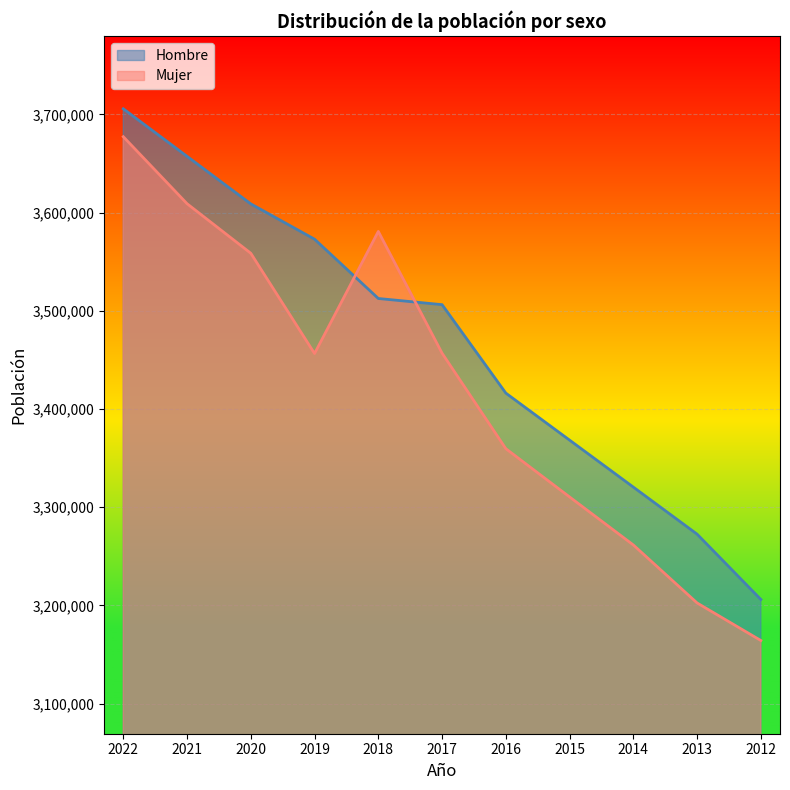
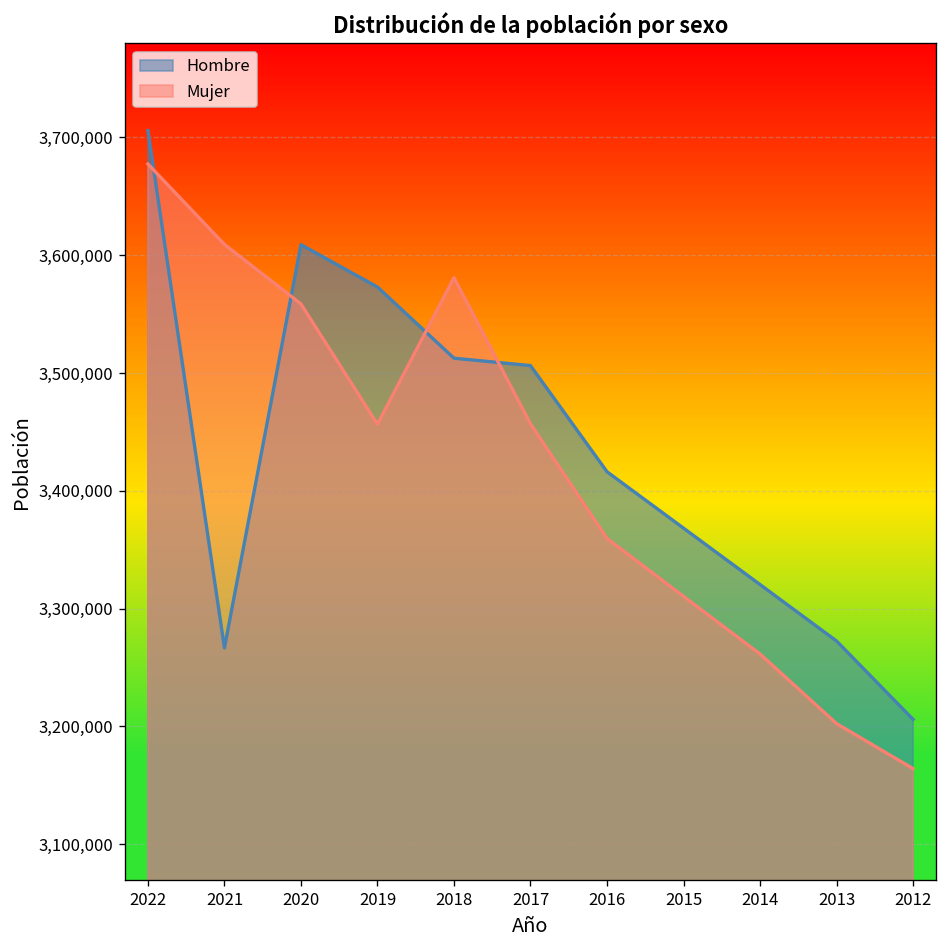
  {
    "Hombre": {
      "2022": "3,710,000",
-     "2021": "3,660,000",
+     "2021": "3,270,000",
      "2020": "3,610,000",
      "2019": "3,570,000",
      "2018": "3,510,000",
      "2017": "3,510,000",
      "2016": "3,420,000",
      "2015": "3,370,000",
      "2014": "3,320,000",
      "2013": "3,270,000",
      "2012": "3,210,000"
    },
    "Mujer": {
      "2022": "3,680,000",
      "2021": "3,610,000",
      "2020": "3,560,000",
      "2019": "3,460,000",
      "2018": "3,580,000",
      "2017": "3,460,000",
      "2016": "3,360,000",
      "2015": "3,310,000",
      "2014": "3,260,000",
      "2013": "3,200,000",
      "2012": "3,160,000"
    }
  }
